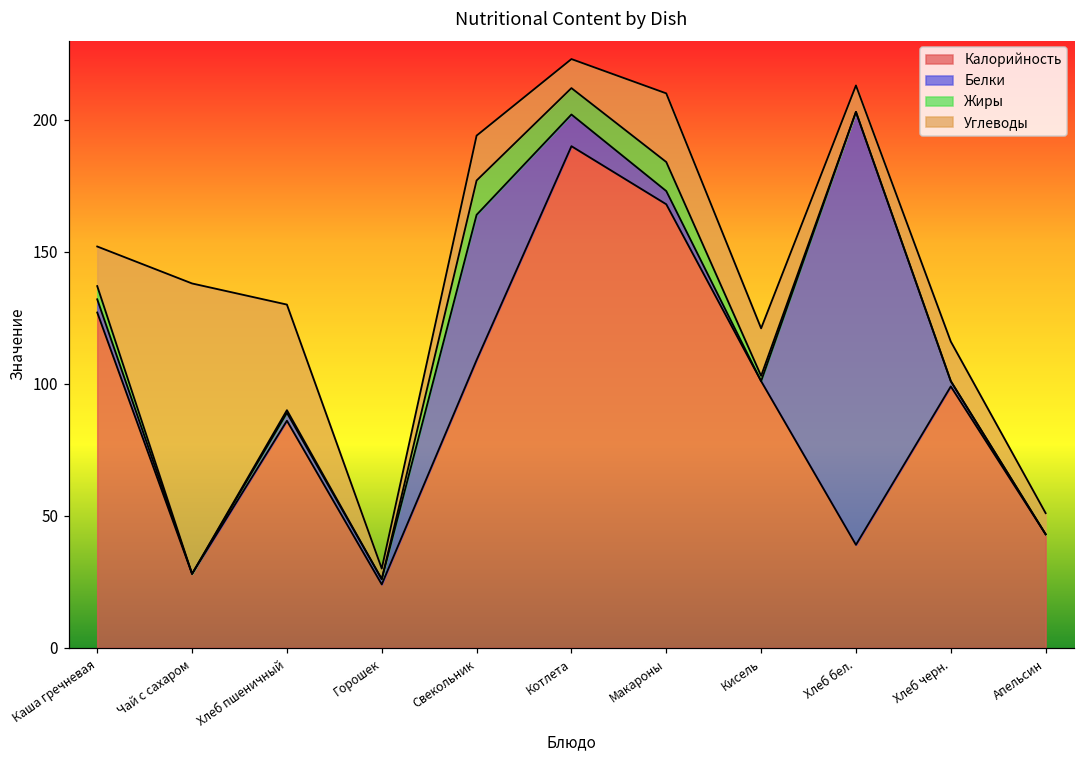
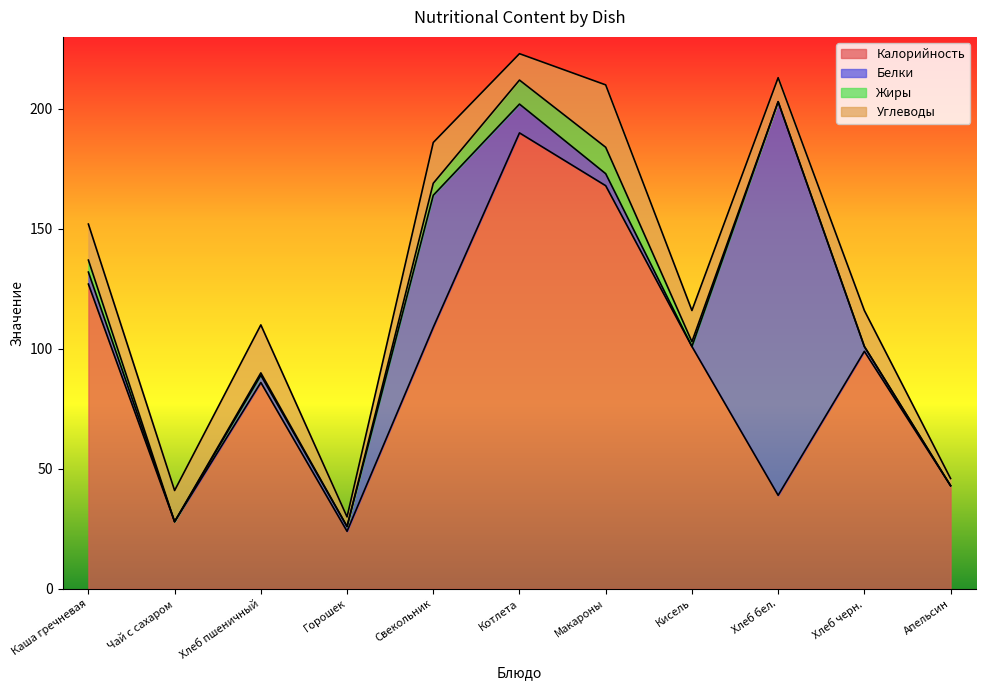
  {
    "Калорийность": {
      "Каша гречневая": 127,
      "Хлеб пшеничный": 86,
      "Горошек": 24,
      "Свекольник": 109,
      "Котлета": 190,
      "Макароны": 168,
      "Хлеб бел.": 39,
      "Хлеб черн.": 99
    },
    "Белки": {
      "Каша гречневая": 5,
      "Свекольник": 55,
      "Котлета": 12,
      "Макароны": 5
    },
    "Жиры": {
      "Каша гречневая": 5,
-     "Свекольник": 13,
+     "Свекольник": 5,
      "Котлета": 10,
      "Макароны": 11,
      "Кисель": 2
    },
    "Углеводы": {
      "Каша гречневая": 15,
-     "Чай с сахаром": 110,
-     "Хлеб пшеничный": 40,
+     "Чай с сахаром": 13,
+     "Хлеб пшеничный": 20,
      "Горошек": 4,
      "Свекольник": 17,
      "Котлета": 11,
      "Макароны": 26,
-     "Кисель": 18,
+     "Кисель": 13,
      "Хлеб бел.": 10,
      "Хлеб черн.": 15,
-     "Апельсин": 8
+     "Апельсин": 3
    }
  }
